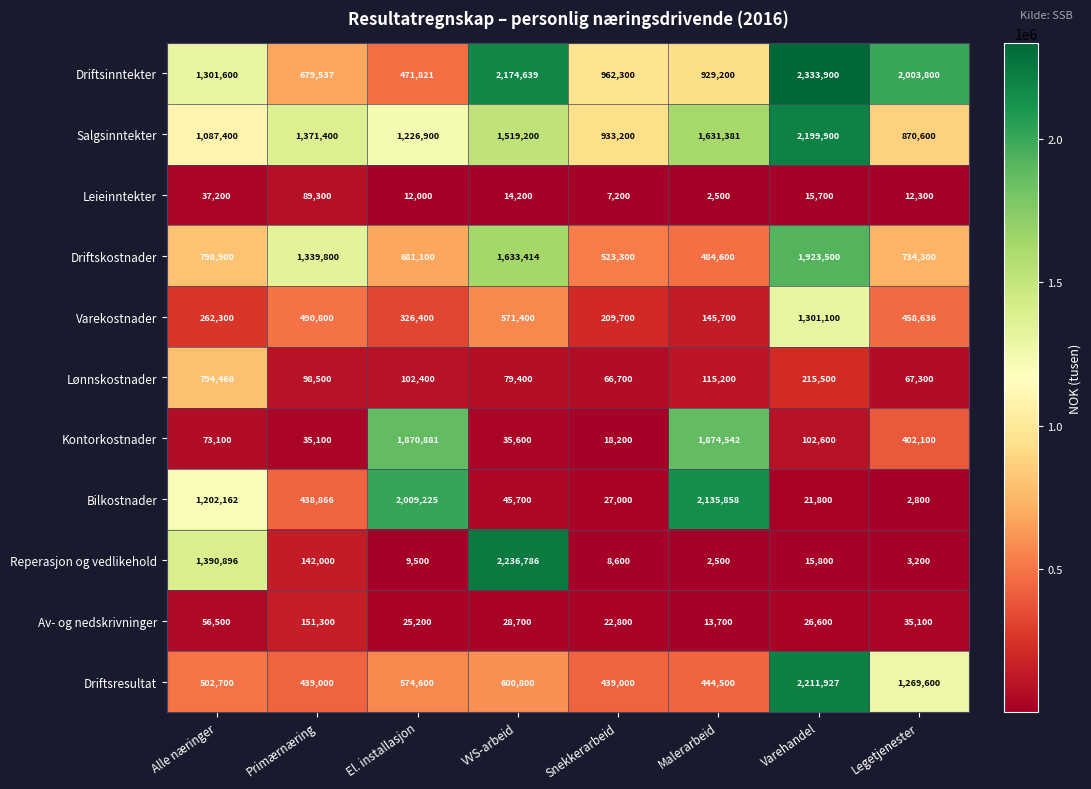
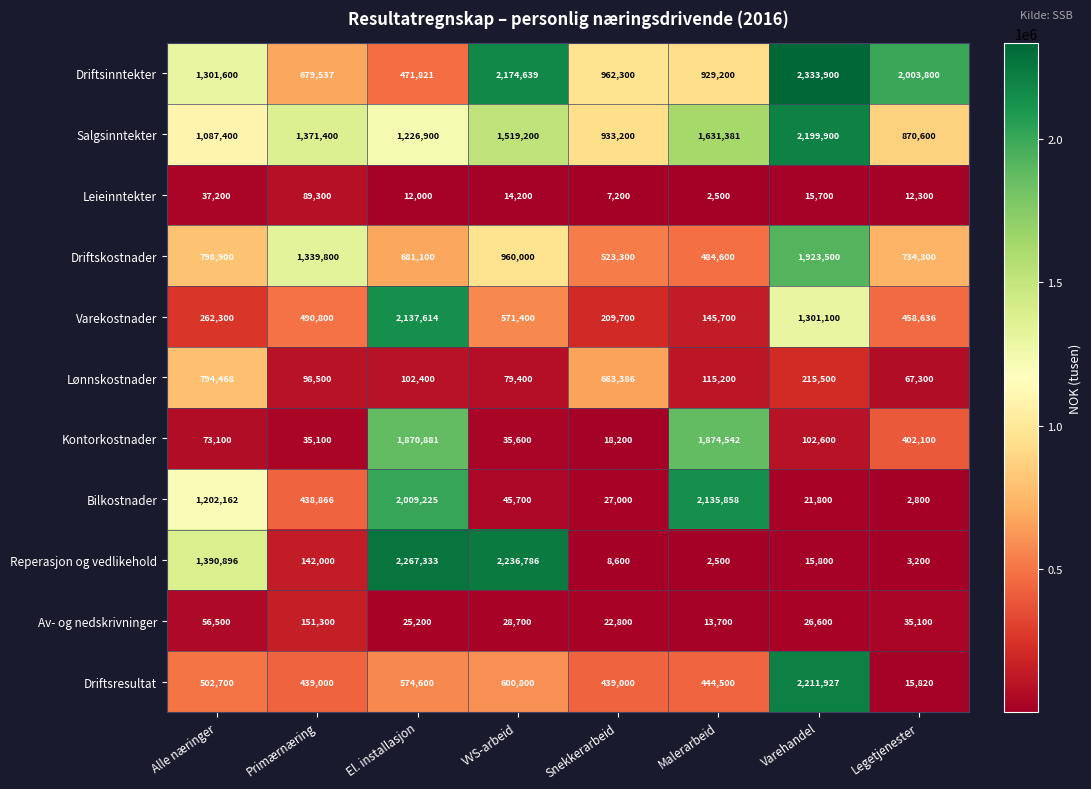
  {
    "Driftsinntekter": {
      "Alle næringer": "1,301,600",
      "Primærnæring": "679,537",
      "El. installasjon": "471,821",
      "VVS-arbeid": "2,174,639",
      "Snekkerarbeid": "962,300",
      "Malerarbeid": "929,200",
      "Varehandel": "2,333,900",
      "Legetjenester": "2,003,800"
    },
    "Salgsinntekter": {
      "Alle næringer": "1,087,400",
      "Primærnæring": "1,371,400",
      "El. installasjon": "1,226,900",
      "VVS-arbeid": "1,519,200",
      "Snekkerarbeid": "933,200",
      "Malerarbeid": "1,631,381",
      "Varehandel": "2,199,900",
      "Legetjenester": "870,600"
    },
    "Leieinntekter": {
      "Alle næringer": "37,200",
      "Primærnæring": "89,300",
      "El. installasjon": "12,000",
      "VVS-arbeid": "14,200",
      "Snekkerarbeid": "7,200",
      "Malerarbeid": "2,500",
      "Varehandel": "15,700",
      "Legetjenester": "12,300"
    },
    "Driftskostnader": {
      "Alle næringer": "798,900",
      "Primærnæring": "1,339,800",
      "El. installasjon": "681,100",
-     "VVS-arbeid": "1,633,414",
+     "VVS-arbeid": "960,000",
      "Snekkerarbeid": "523,300",
      "Malerarbeid": "484,600",
      "Varehandel": "1,923,500",
      "Legetjenester": "734,300"
    },
    "Varekostnader": {
      "Alle næringer": "262,300",
      "Primærnæring": "490,800",
-     "El. installasjon": "326,400",
+     "El. installasjon": "2,137,614",
      "VVS-arbeid": "571,400",
      "Snekkerarbeid": "209,700",
      "Malerarbeid": "145,700",
      "Varehandel": "1,301,100",
      "Legetjenester": "458,636"
    },
    "Lønnskostnader": {
      "Alle næringer": "794,468",
      "Primærnæring": "98,500",
      "El. installasjon": "102,400",
      "VVS-arbeid": "79,400",
-     "Snekkerarbeid": "66,700",
+     "Snekkerarbeid": "663,386",
      "Malerarbeid": "115,200",
      "Varehandel": "215,500",
      "Legetjenester": "67,300"
    },
    "Kontorkostnader": {
      "Alle næringer": "73,100",
      "Primærnæring": "35,100",
      "El. installasjon": "1,870,881",
      "VVS-arbeid": "35,600",
      "Snekkerarbeid": "18,200",
      "Malerarbeid": "1,874,542",
      "Varehandel": "102,600",
      "Legetjenester": "402,100"
    },
    "Bilkostnader": {
      "Alle næringer": "1,202,162",
      "Primærnæring": "438,866",
      "El. installasjon": "2,009,225",
      "VVS-arbeid": "45,700",
      "Snekkerarbeid": "27,000",
      "Malerarbeid": "2,135,858",
      "Varehandel": "21,800",
      "Legetjenester": "2,800"
    },
    "Reperasjon og vedlikehold": {
      "Alle næringer": "1,390,896",
      "Primærnæring": "142,000",
-     "El. installasjon": "9,500",
+     "El. installasjon": "2,267,333",
      "VVS-arbeid": "2,236,786",
      "Snekkerarbeid": "8,600",
      "Malerarbeid": "2,500",
      "Varehandel": "15,800",
      "Legetjenester": "3,200"
    },
    "Av- og nedskrivninger": {
      "Alle næringer": "56,500",
      "Primærnæring": "151,300",
      "El. installasjon": "25,200",
      "VVS-arbeid": "28,700",
      "Snekkerarbeid": "22,800",
      "Malerarbeid": "13,700",
      "Varehandel": "26,600",
      "Legetjenester": "35,100"
    },
    "Driftsresultat": {
      "Alle næringer": "502,700",
      "Primærnæring": "439,000",
      "El. installasjon": "574,600",
      "VVS-arbeid": "600,800",
      "Snekkerarbeid": "439,000",
      "Malerarbeid": "444,500",
      "Varehandel": "2,211,927",
-     "Legetjenester": "1,269,600"
+     "Legetjenester": "15,820"
    }
  }
